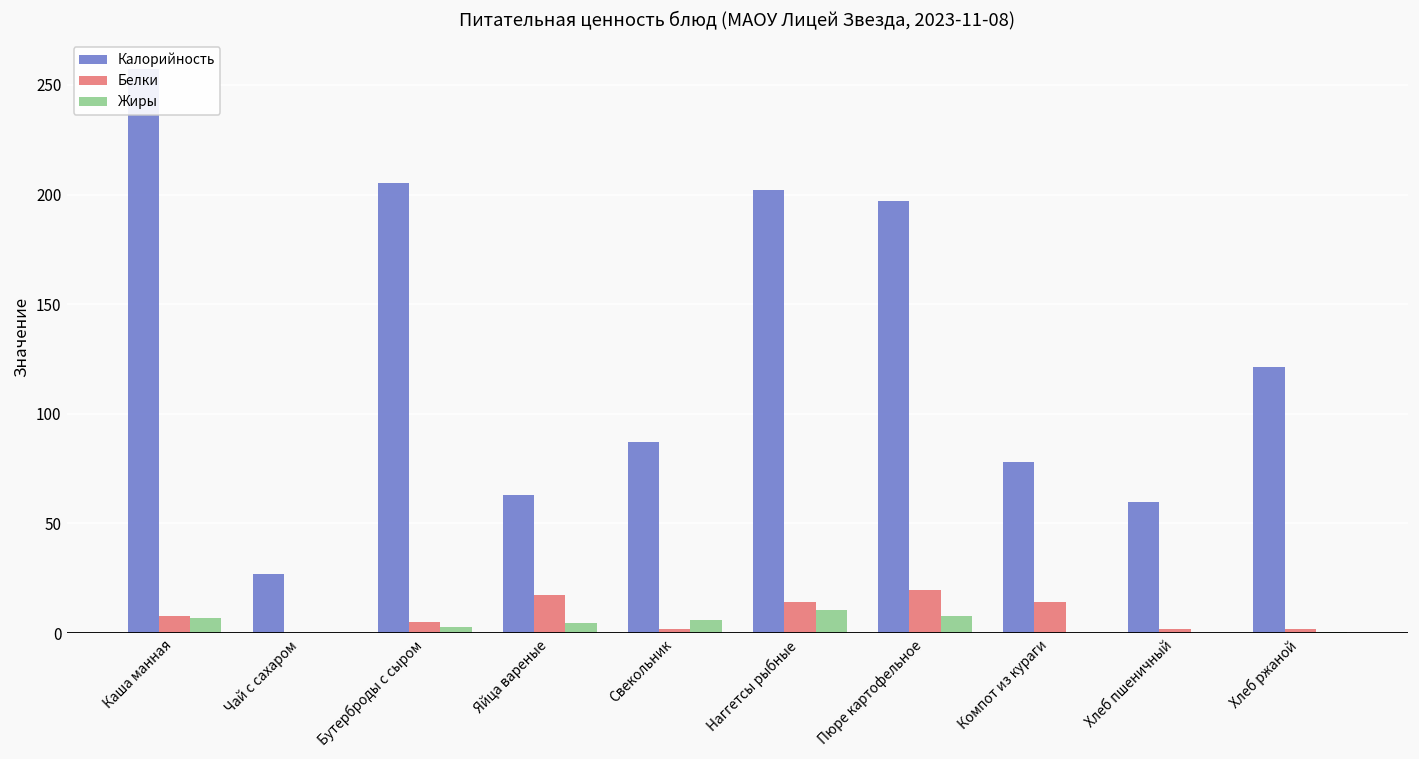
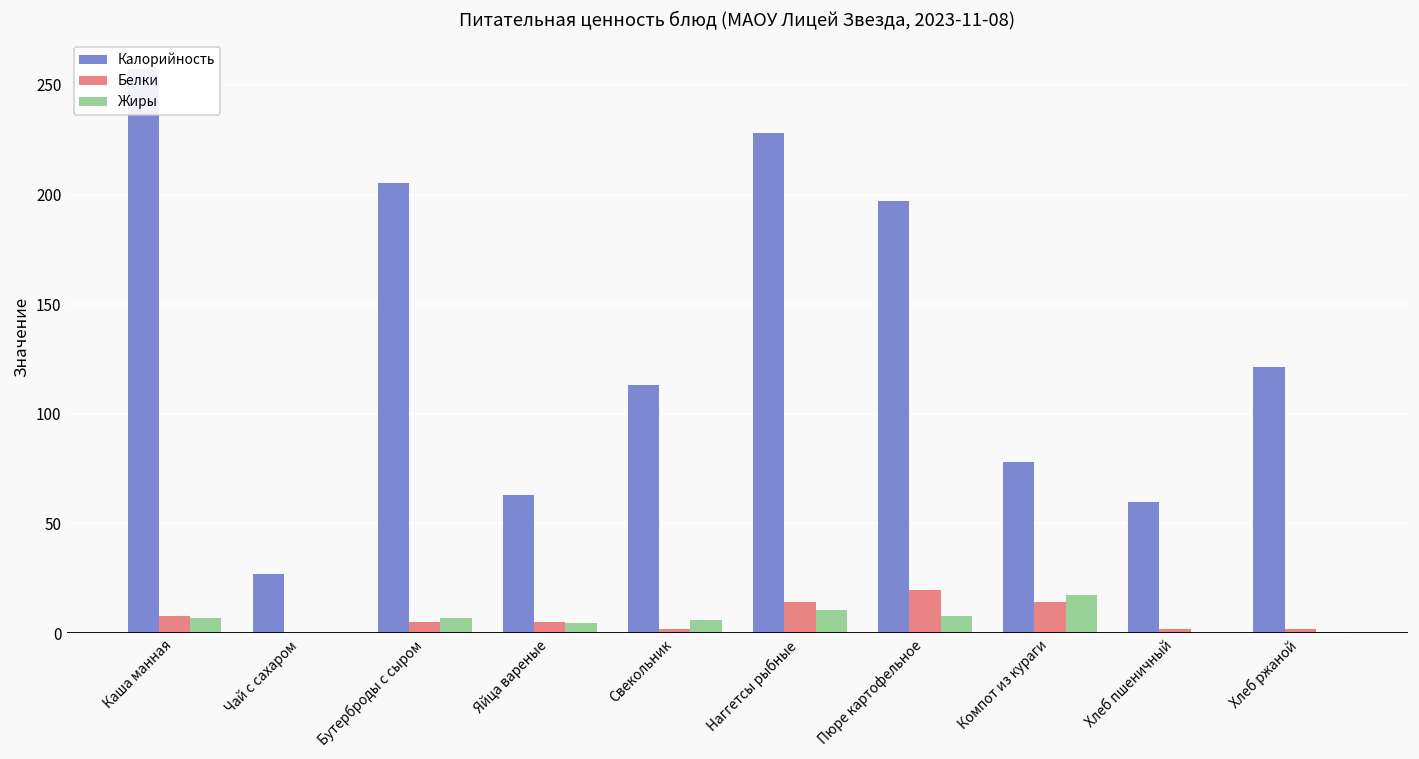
  {
    "Калорийность": {
      "Чай с сахаром": 27,
      "Бутерброды с сыром": 205,
      "Яйца вареные": 63,
-     "Свекольник": 87,
-     "Наггетсы рыбные": 202,
+     "Свекольник": 113,
+     "Наггетсы рыбные": 228,
      "Пюре картофельное": 197,
      "Компот из кураги": 78,
      "Хлеб пшеничный": 60,
      "Хлеб ржаной": 121
    },
    "Белки": {
      "Каша манная": 8,
      "Бутерброды с сыром": 5,
-     "Яйца вареные": 17,
+     "Яйца вареные": 5,
      "Свекольник": 2,
      "Наггетсы рыбные": 14,
      "Пюре картофельное": 20,
      "Компот из кураги": 14,
      "Хлеб пшеничный": 2,
      "Хлеб ржаной": 2
    },
    "Жиры": {
      "Каша манная": 7,
      "Чай с сахаром": 0,
-     "Бутерброды с сыром": 3,
+     "Бутерброды с сыром": 7,
      "Яйца вареные": 5,
      "Свекольник": 6,
      "Наггетсы рыбные": 11,
      "Пюре картофельное": 8,
-     "Компот из кураги": 0
+     "Компот из кураги": 17
    }
  }
